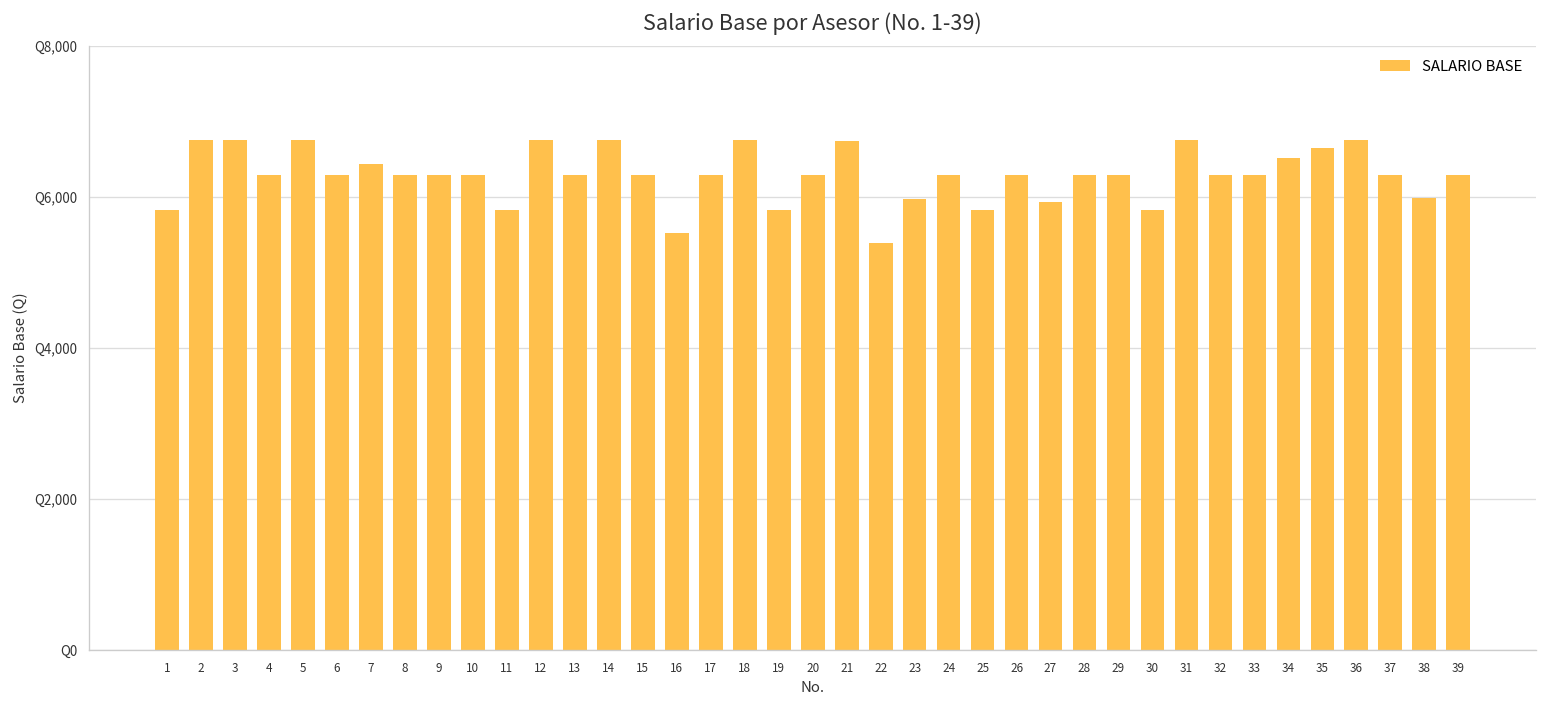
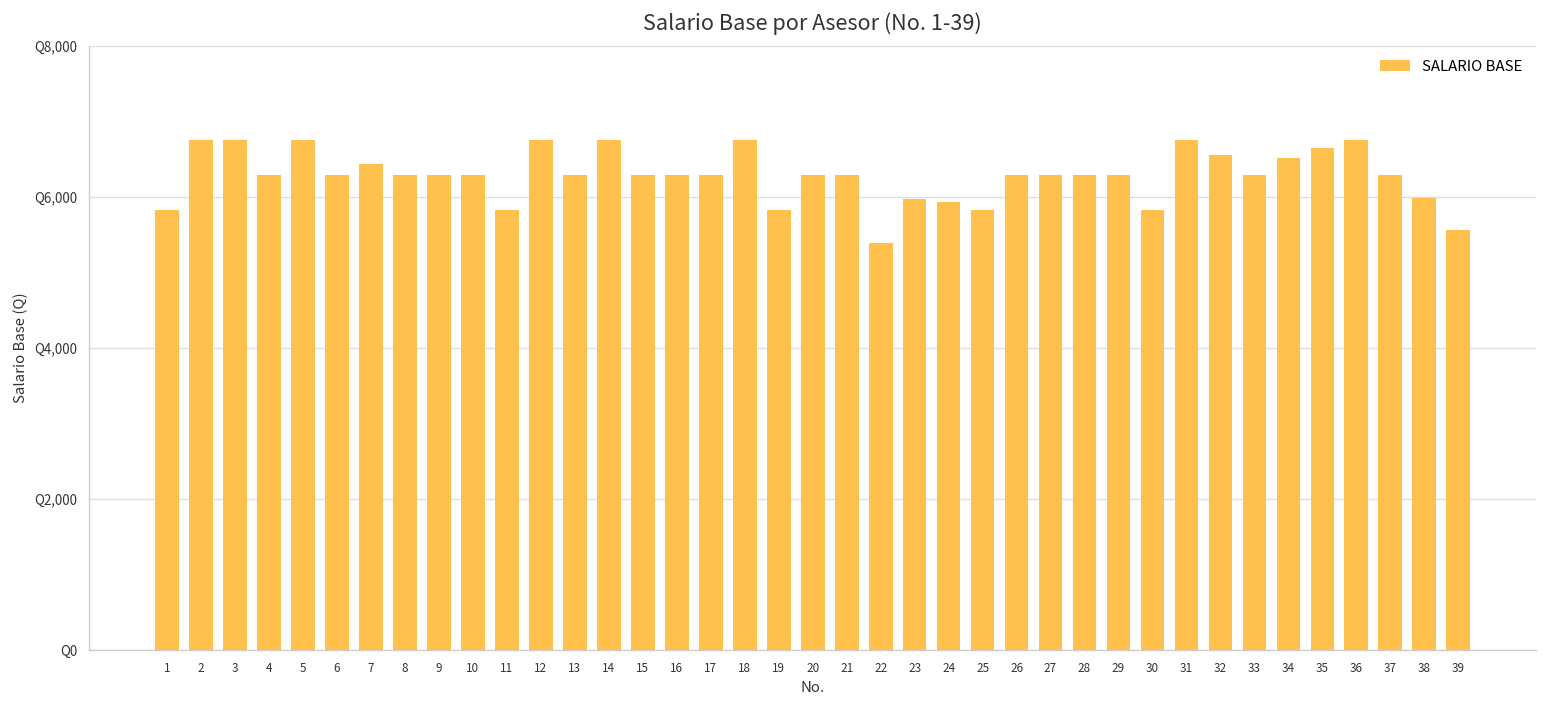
  {
    "1": "Q5,800",
    "2": "Q6,800",
    "3": "Q6,800",
    "4": "Q6,300",
    "5": "Q6,800",
    "6": "Q6,300",
    "7": "Q6,400",
    "8": "Q6,300",
    "9": "Q6,300",
    "10": "Q6,300",
    "11": "Q5,800",
    "12": "Q6,800",
    "13": "Q6,300",
    "14": "Q6,800",
    "15": "Q6,300",
-   "16": "Q5,500",
+   "16": "Q6,300",
    "17": "Q6,300",
    "18": "Q6,800",
    "19": "Q5,800",
    "20": "Q6,300",
-   "21": "Q6,700",
+   "21": "Q6,300",
    "22": "Q5,400",
    "23": "Q6,000",
-   "24": "Q6,300",
+   "24": "Q5,900",
    "25": "Q5,800",
    "26": "Q6,300",
-   "27": "Q5,900",
+   "27": "Q6,300",
    "28": "Q6,300",
    "29": "Q6,300",
    "30": "Q5,800",
    "31": "Q6,800",
-   "32": "Q6,300",
+   "32": "Q6,600",
    "33": "Q6,300",
    "34": "Q6,500",
    "35": "Q6,700",
    "36": "Q6,800",
    "37": "Q6,300",
    "38": "Q6,000",
-   "39": "Q6,300"
+   "39": "Q5,600"
  }
